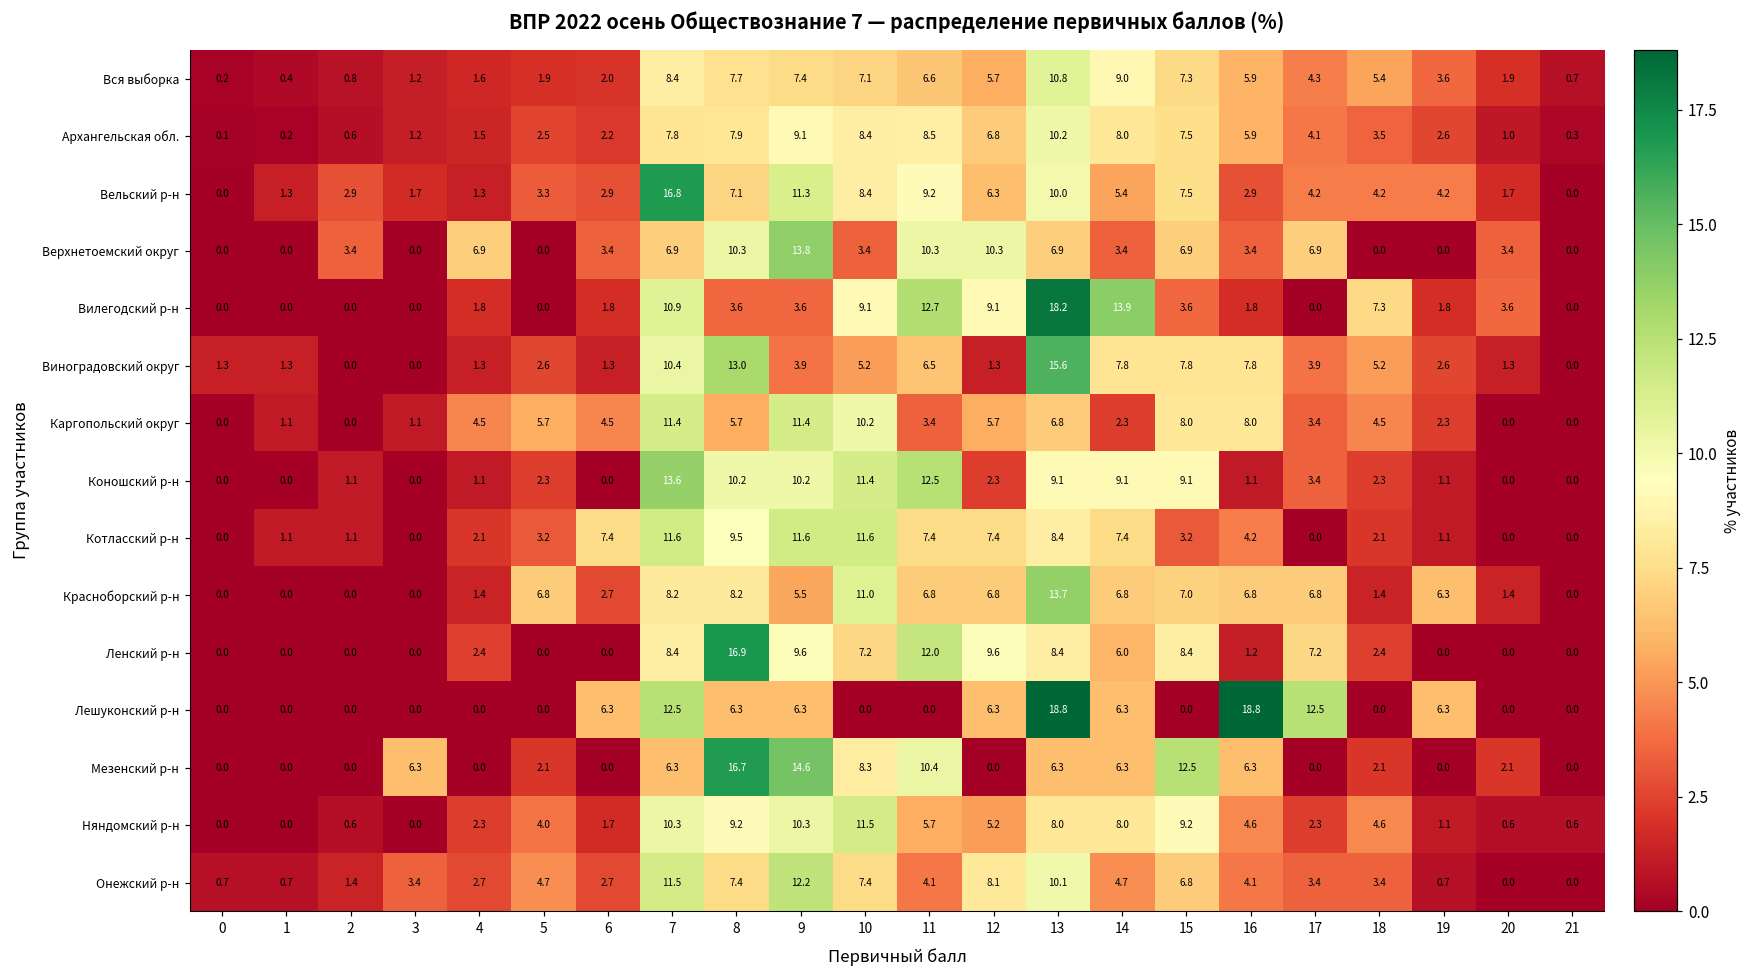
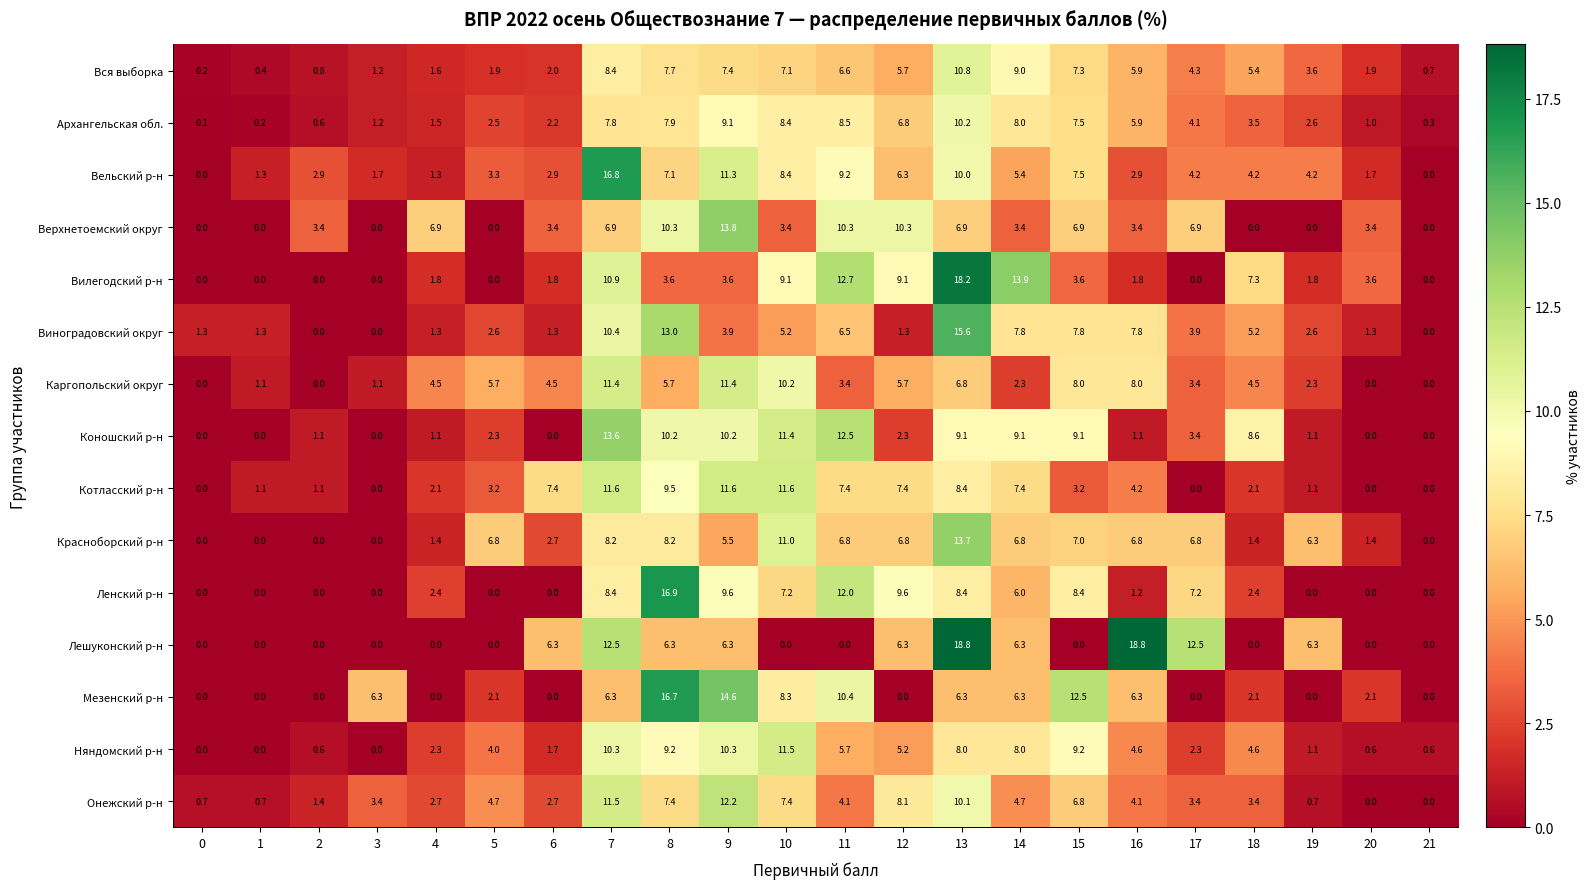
  {
    "Коношский р-н": {
      "0": 0.0,
      "1": 0.0,
      "2": 1.1,
      "3": 0.0,
      "4": 1.1,
      "5": 2.3,
      "6": 0.0,
      "7": 13.6,
      "8": 10.2,
      "9": 10.2,
      "10": 11.4,
      "11": 12.5,
      "12": 2.3,
      "13": 9.1,
      "14": 9.1,
      "15": 9.1,
      "16": 1.1,
      "17": 3.4,
-     "18": 2.3,
+     "18": 8.6,
      "19": 1.1,
      "20": 0.0,
      "21": 0.0
    }
  }
